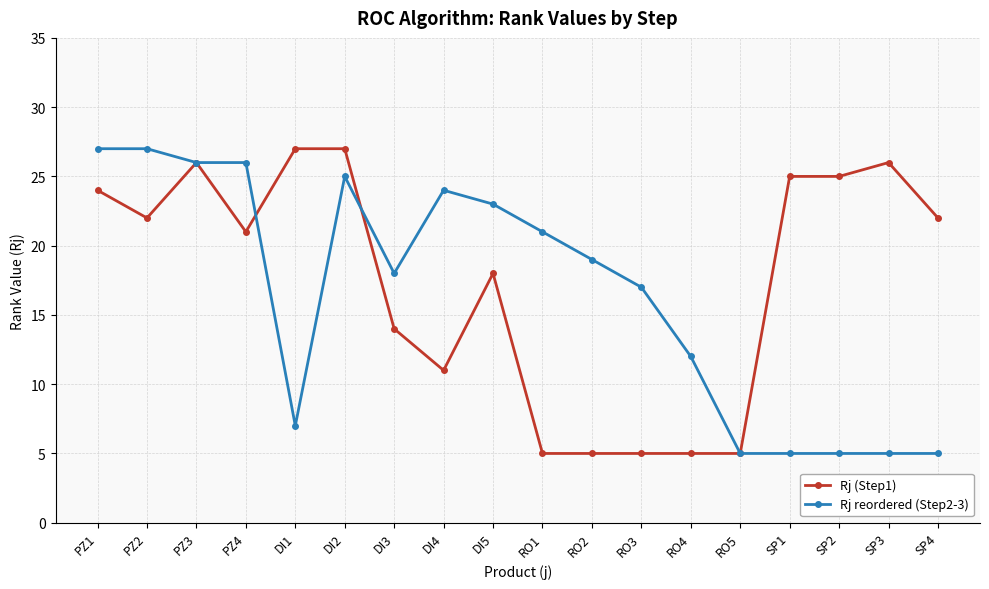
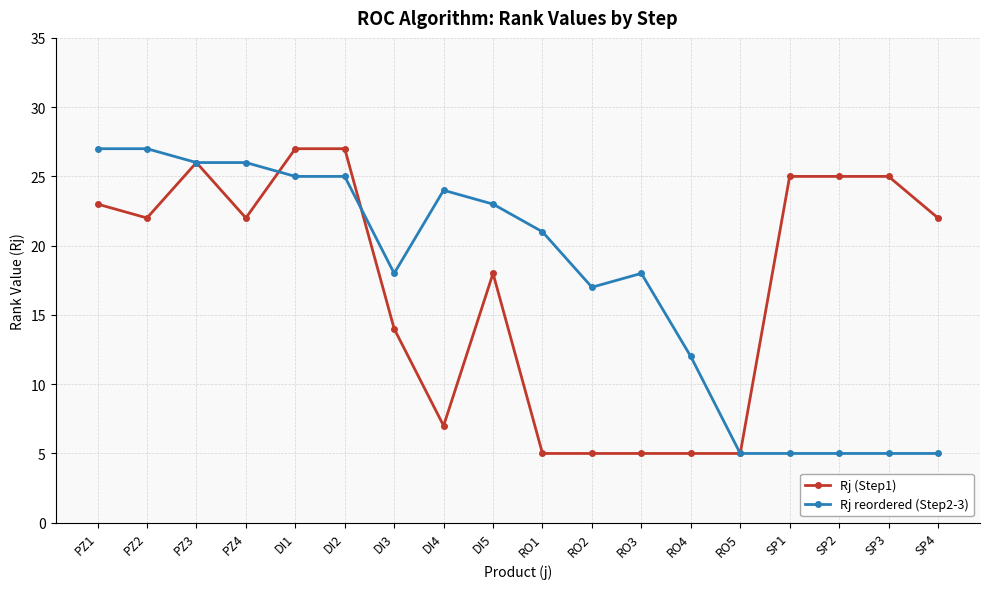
  {
    "Rj (Step1)": {
-     "PZ1": 24,
+     "PZ1": 23,
      "PZ2": 22,
-     "PZ4": 21,
+     "PZ4": 22,
      "DI1": 27,
      "DI2": 27,
      "DI3": 14,
-     "DI4": 11,
+     "DI4": 7,
      "DI5": 18,
      "RO1": 5,
      "RO2": 5,
      "RO3": 5,
      "RO4": 5,
      "SP1": 25,
      "SP2": 25,
-     "SP3": 26,
+     "SP3": 25,
      "SP4": 22
    },
    "Rj reordered (Step2-3)": {
      "PZ1": 27,
      "PZ2": 27,
      "PZ4": 26,
-     "DI1": 7,
+     "DI1": 25,
      "DI2": 25,
      "DI3": 18,
      "DI4": 24,
      "DI5": 23,
      "RO1": 21,
-     "RO2": 19,
-     "RO3": 17,
+     "RO2": 17,
+     "RO3": 18,
      "RO4": 12,
      "SP1": 5,
      "SP2": 5,
      "SP3": 5,
      "SP4": 5
    }
  }
